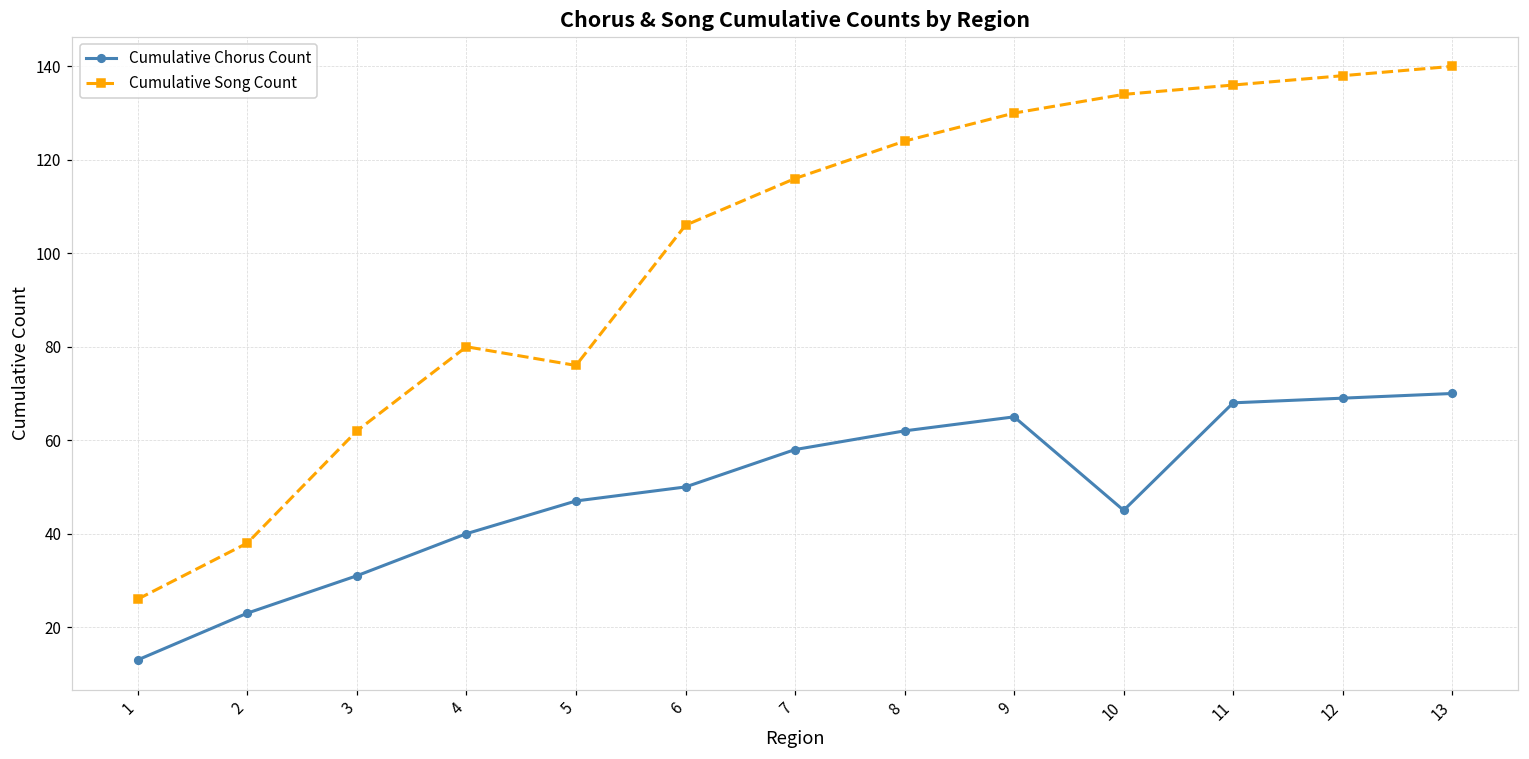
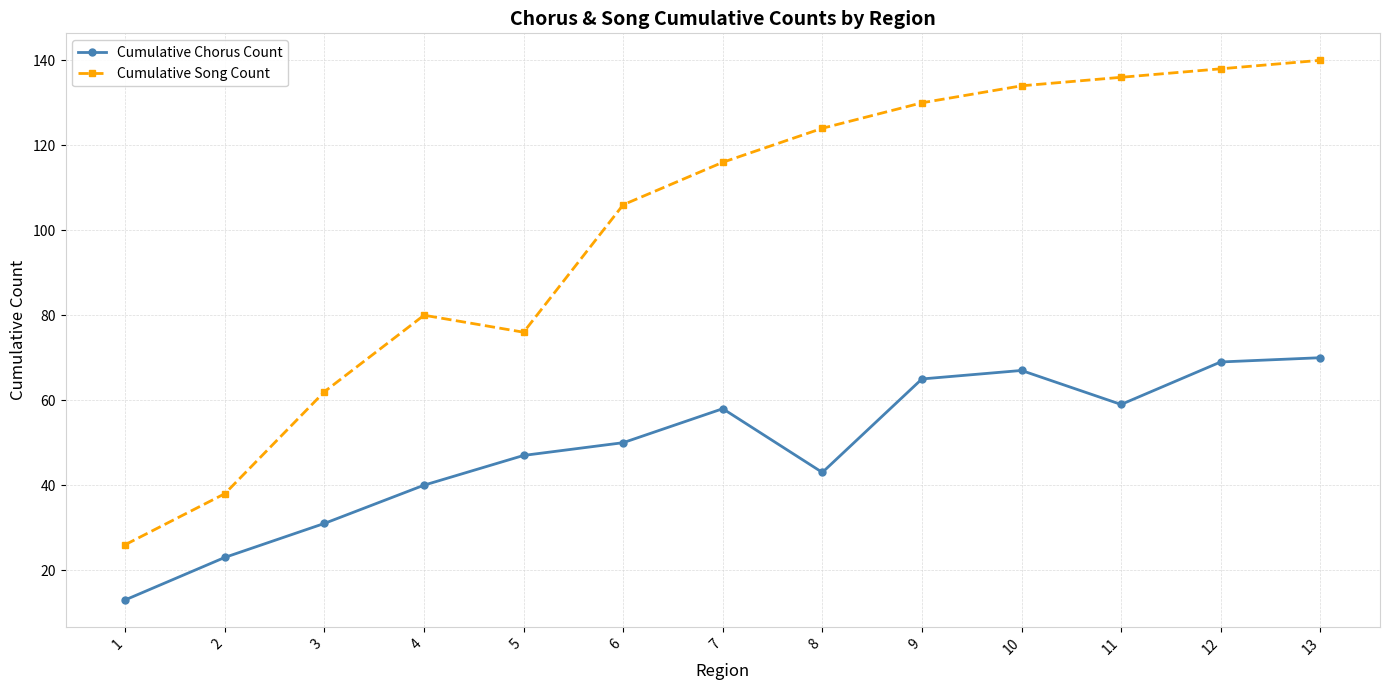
  {
    "Cumulative Chorus Count": {
      "1": 13,
      "2": 23,
      "3": 31,
      "4": 40,
      "5": 47,
      "6": 50,
      "7": 58,
-     "8": 62,
+     "8": 43,
      "9": 65,
-     "10": 45,
-     "11": 68,
+     "10": 67,
+     "11": 59,
      "12": 69,
      "13": 70
    },
    "Cumulative Song Count": {
      "1": 26,
      "2": 38,
      "3": 62,
      "4": 80,
      "5": 76,
      "6": 106,
      "7": 116,
      "8": 124,
      "9": 130,
      "10": 134,
      "11": 136,
      "12": 138,
      "13": 140
    }
  }
